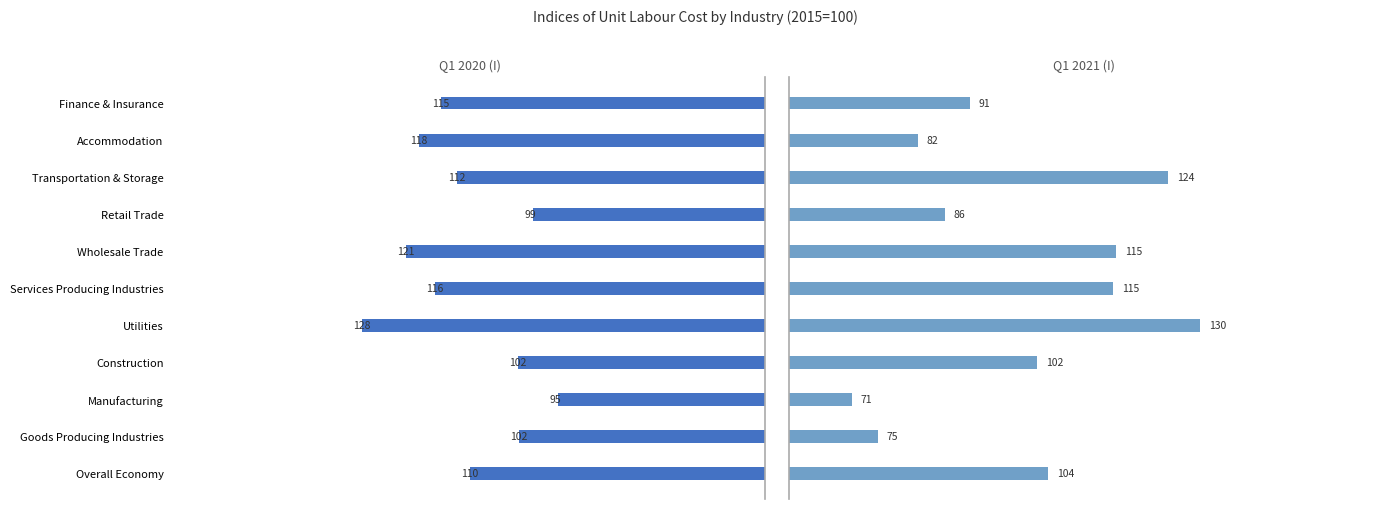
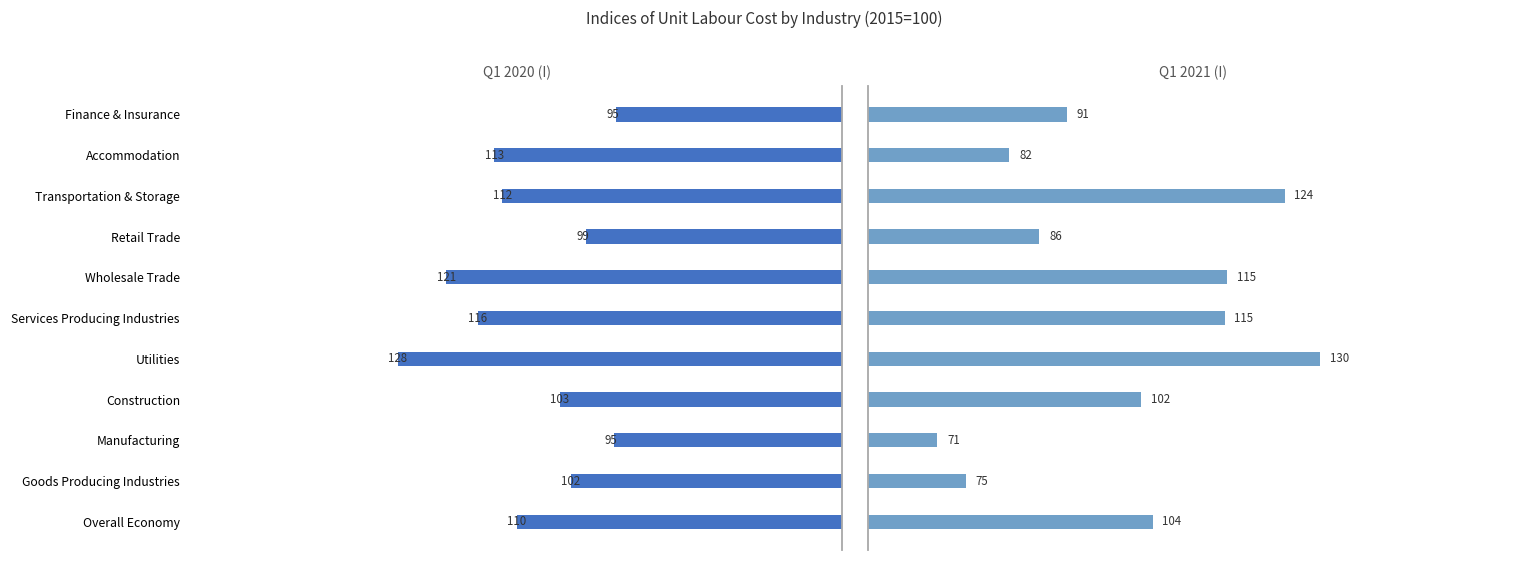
  {
    "Q1 2020 (I)": {
-     "Finance & Insurance": 115,
-     "Accommodation": 118,
+     "Finance & Insurance": 95,
+     "Accommodation": 113,
      "Transportation & Storage": 112,
      "Retail Trade": 99,
      "Wholesale Trade": 121,
      "Services Producing Industries": 116,
      "Utilities": 128,
-     "Construction": 102,
+     "Construction": 103,
      "Manufacturing": 95,
      "Goods Producing Industries": 102,
      "Overall Economy": 110
    }
  }
